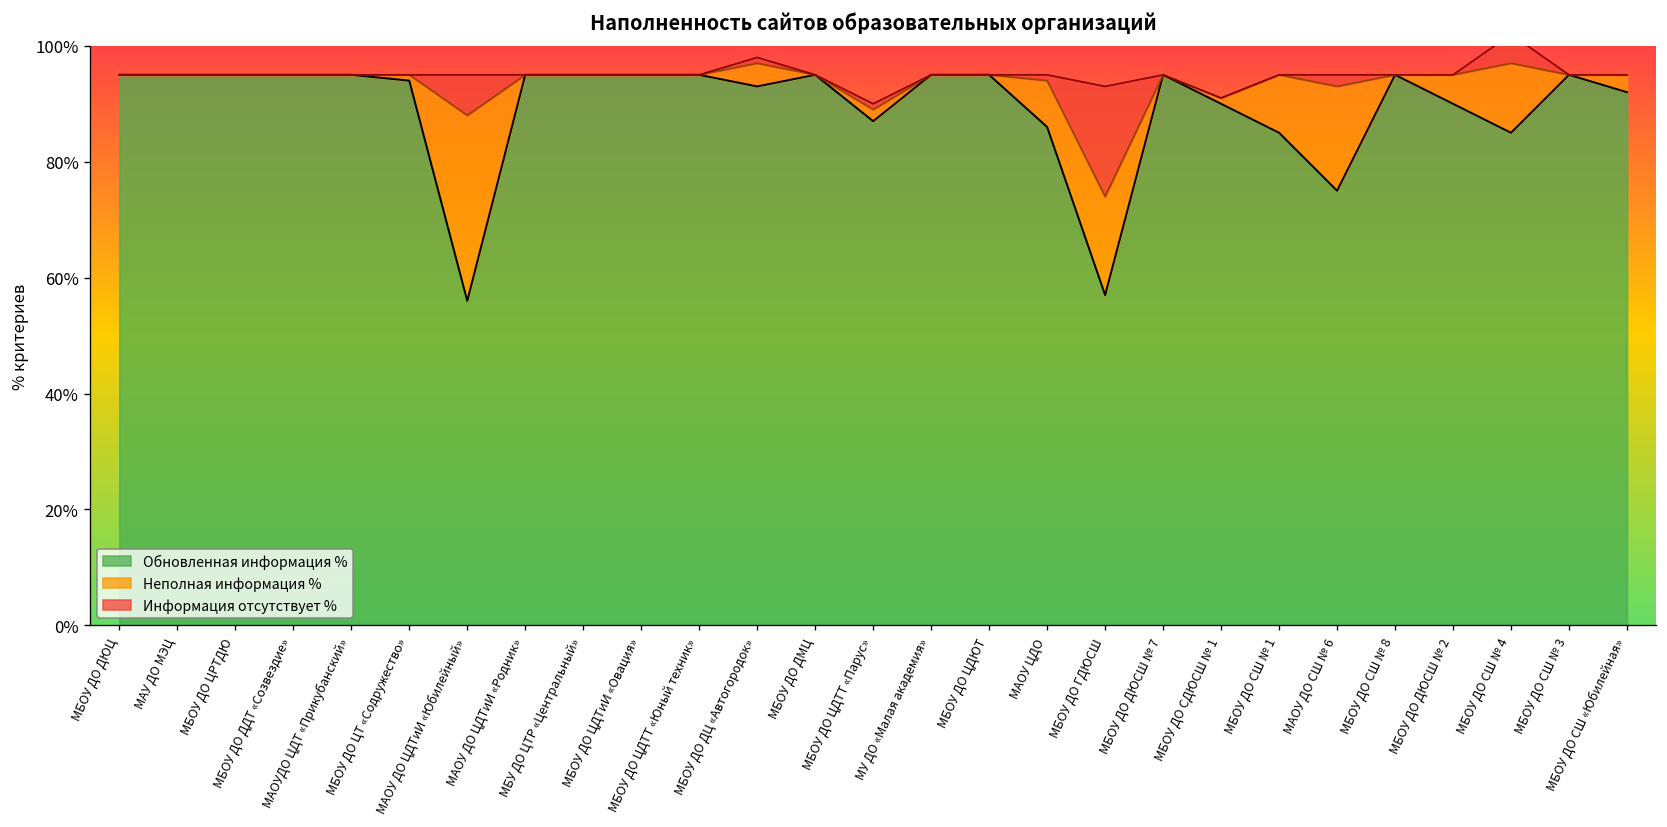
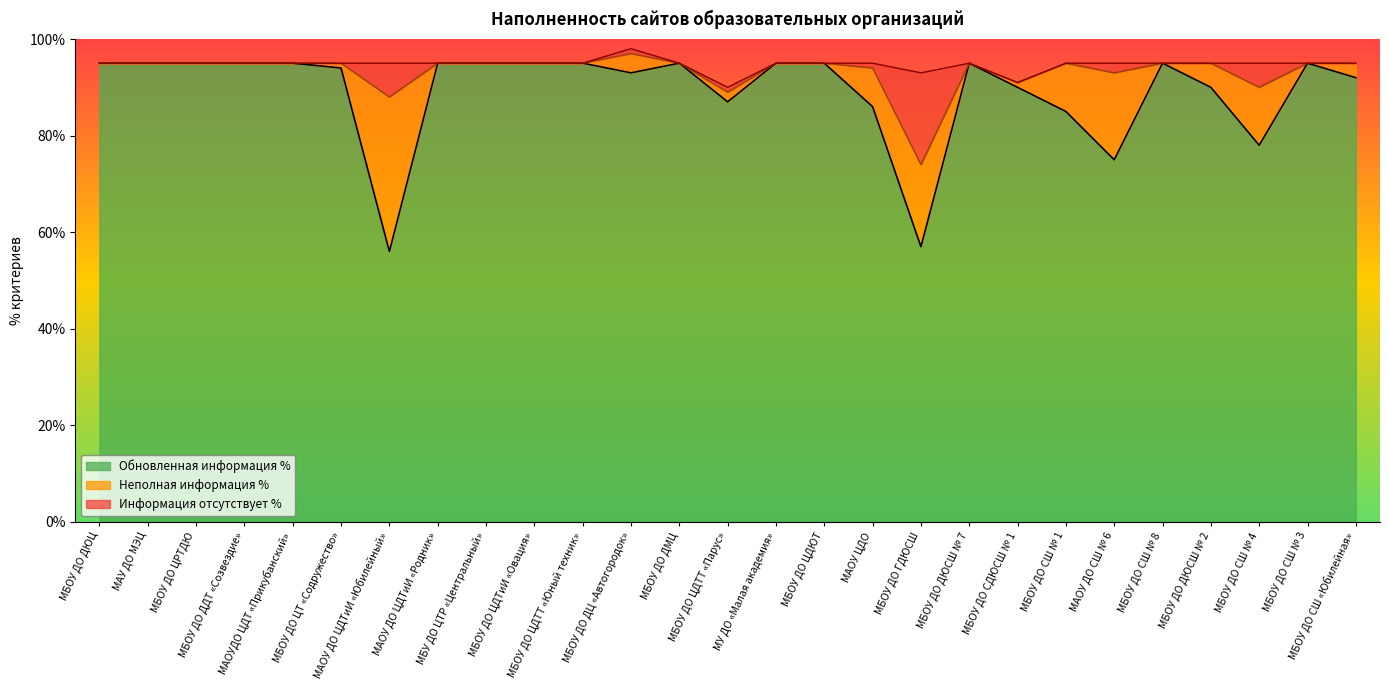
  {
    "Обновленная информация %": {
      "МБОУ ДО ЦТ «Содружество»": "94%",
      "МАОУ ДО ЦДТиИ «Юбилейный»": "56%",
      "МБОУ ДО ДЦ «Автогородок»": "93%",
      "МБОУ ДО ЦДТТ «Парус»": "87%",
      "МАОУ ЦДО": "86%",
      "МБОУ ДО ГДЮСШ": "57%",
      "МБОУ ДО СДЮСШ № 1": "90%",
      "МБОУ ДО СШ № 1": "85%",
      "МАОУ ДО СШ № 6": "75%",
      "МБОУ ДО ДЮСШ № 2": "90%",
-     "МБОУ ДО СШ № 4": "85%",
+     "МБОУ ДО СШ № 4": "78%",
      "МБОУ ДО СШ «Юбилейная»": "92%"
    },
    "Неполная информация %": {
      "МАОУ ДО ЦДТиИ «Юбилейный»": "32%",
      "МБОУ ДО ДЦ «Автогородок»": "4%",
      "МБОУ ДО ЦДТТ «Парус»": "2%",
      "МАОУ ЦДО": "8%",
      "МБОУ ДО ГДЮСШ": "17%",
      "МАОУ ДО СШ № 6": "18%",
      "МБОУ ДО СШ № 4": "12%"
    },
    "Информация отсутствует %": {
      "МАОУ ДО ЦДТиИ «Юбилейный»": "7%",
      "МБОУ ДО ДЦ «Автогородок»": "1%",
      "МБОУ ДО ЦДТТ «Парус»": "1%",
      "МАОУ ЦДО": "1%",
      "МБОУ ДО ГДЮСШ": "19%",
      "МАОУ ДО СШ № 6": "2%"
    }
  }
